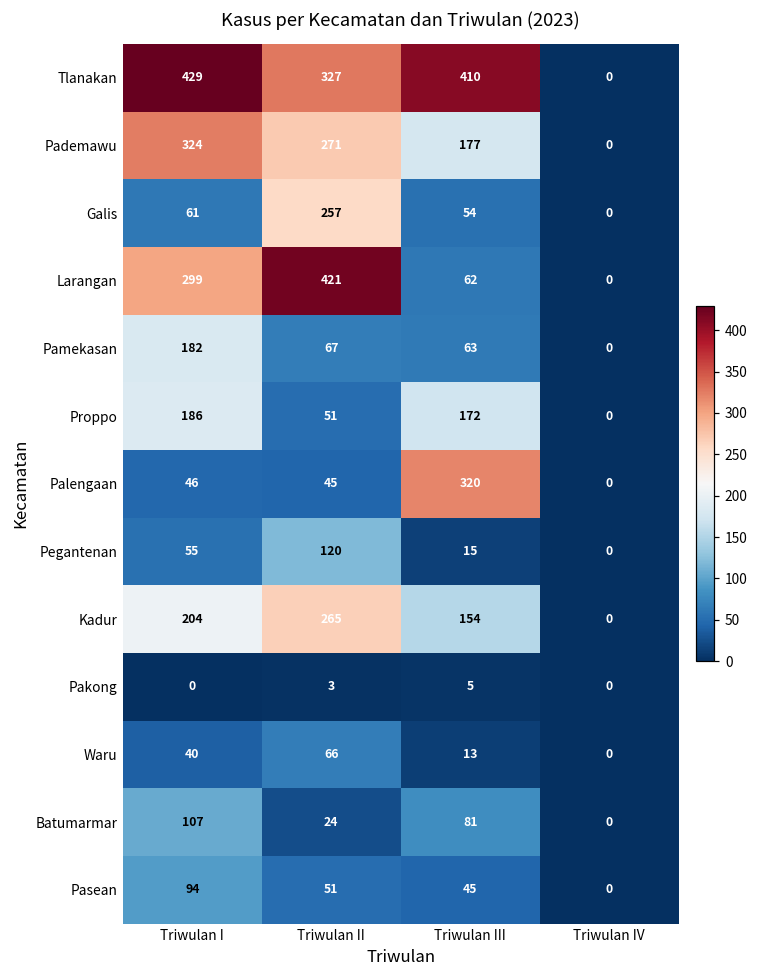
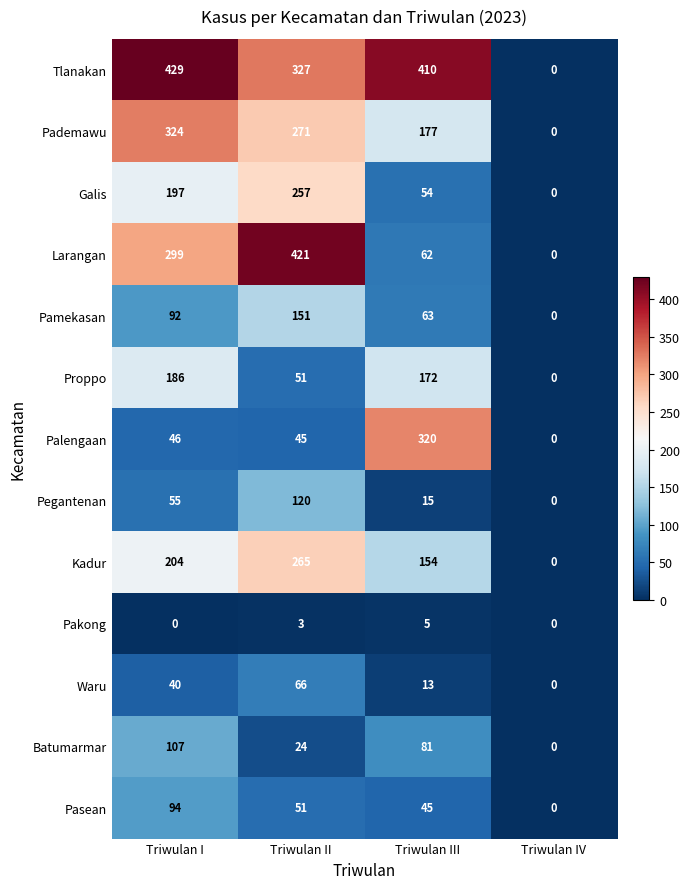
  {
    "Tlanakan": {
      "Triwulan I": 429,
      "Triwulan II": 327,
      "Triwulan III": 410,
      "Triwulan IV": 0
    },
    "Pademawu": {
      "Triwulan I": 324,
      "Triwulan II": 271,
      "Triwulan III": 177,
      "Triwulan IV": 0
    },
    "Galis": {
-     "Triwulan I": 61,
+     "Triwulan I": 197,
      "Triwulan II": 257,
      "Triwulan III": 54,
      "Triwulan IV": 0
    },
    "Larangan": {
      "Triwulan I": 299,
      "Triwulan II": 421,
      "Triwulan III": 62,
      "Triwulan IV": 0
    },
    "Pamekasan": {
-     "Triwulan I": 182,
-     "Triwulan II": 67,
+     "Triwulan I": 92,
+     "Triwulan II": 151,
      "Triwulan III": 63,
      "Triwulan IV": 0
    },
    "Proppo": {
      "Triwulan I": 186,
      "Triwulan II": 51,
      "Triwulan III": 172,
      "Triwulan IV": 0
    },
    "Palengaan": {
      "Triwulan I": 46,
      "Triwulan II": 45,
      "Triwulan III": 320,
      "Triwulan IV": 0
    },
    "Pegantenan": {
      "Triwulan I": 55,
      "Triwulan II": 120,
      "Triwulan III": 15,
      "Triwulan IV": 0
    },
    "Kadur": {
      "Triwulan I": 204,
      "Triwulan II": 265,
      "Triwulan III": 154,
      "Triwulan IV": 0
    },
    "Pakong": {
      "Triwulan I": 0,
      "Triwulan II": 3,
      "Triwulan III": 5,
      "Triwulan IV": 0
    },
    "Waru": {
      "Triwulan I": 40,
      "Triwulan II": 66,
      "Triwulan III": 13,
      "Triwulan IV": 0
    },
    "Batumarmar": {
      "Triwulan I": 107,
      "Triwulan II": 24,
      "Triwulan III": 81,
      "Triwulan IV": 0
    },
    "Pasean": {
      "Triwulan I": 94,
      "Triwulan II": 51,
      "Triwulan III": 45,
      "Triwulan IV": 0
    }
  }
